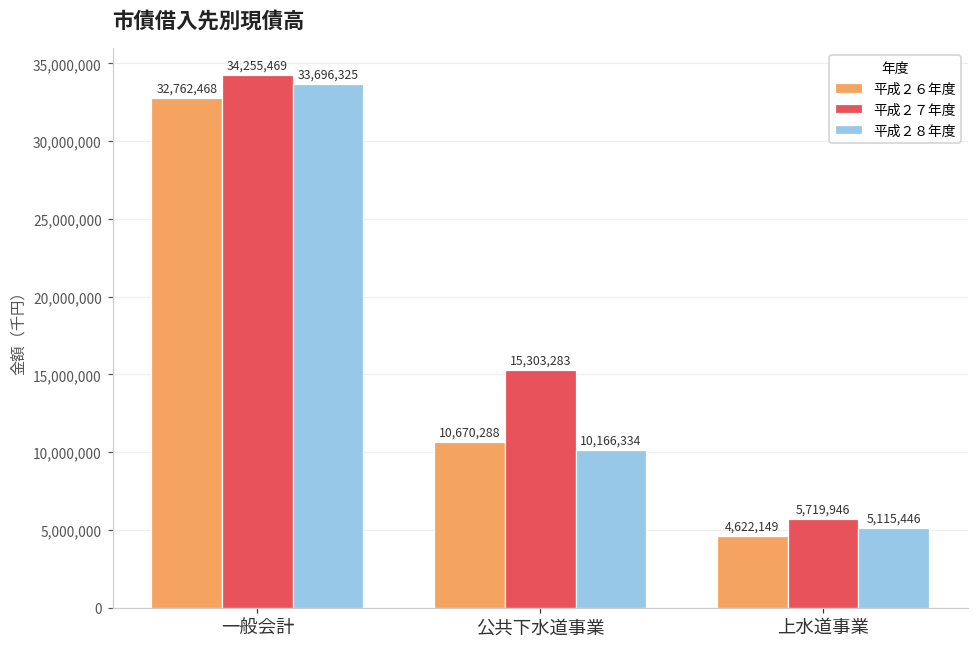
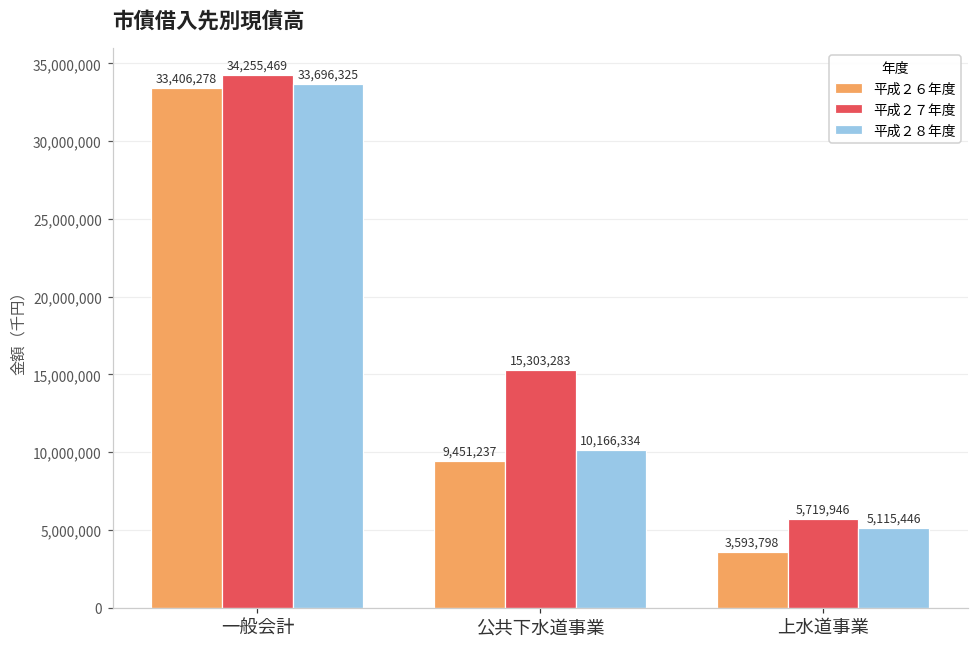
  {
    "平成２６年度": {
-     "一般会計": "32,762,468",
-     "公共下水道事業": "10,670,288",
-     "上水道事業": "4,622,149"
+     "一般会計": "33,406,278",
+     "公共下水道事業": "9,451,237",
+     "上水道事業": "3,593,798"
    },
    "平成２７年度": {
      "一般会計": "34,255,469",
      "公共下水道事業": "15,303,283",
      "上水道事業": "5,719,946"
    },
    "平成２８年度": {
      "一般会計": "33,696,325",
      "公共下水道事業": "10,166,334",
      "上水道事業": "5,115,446"
    }
  }
